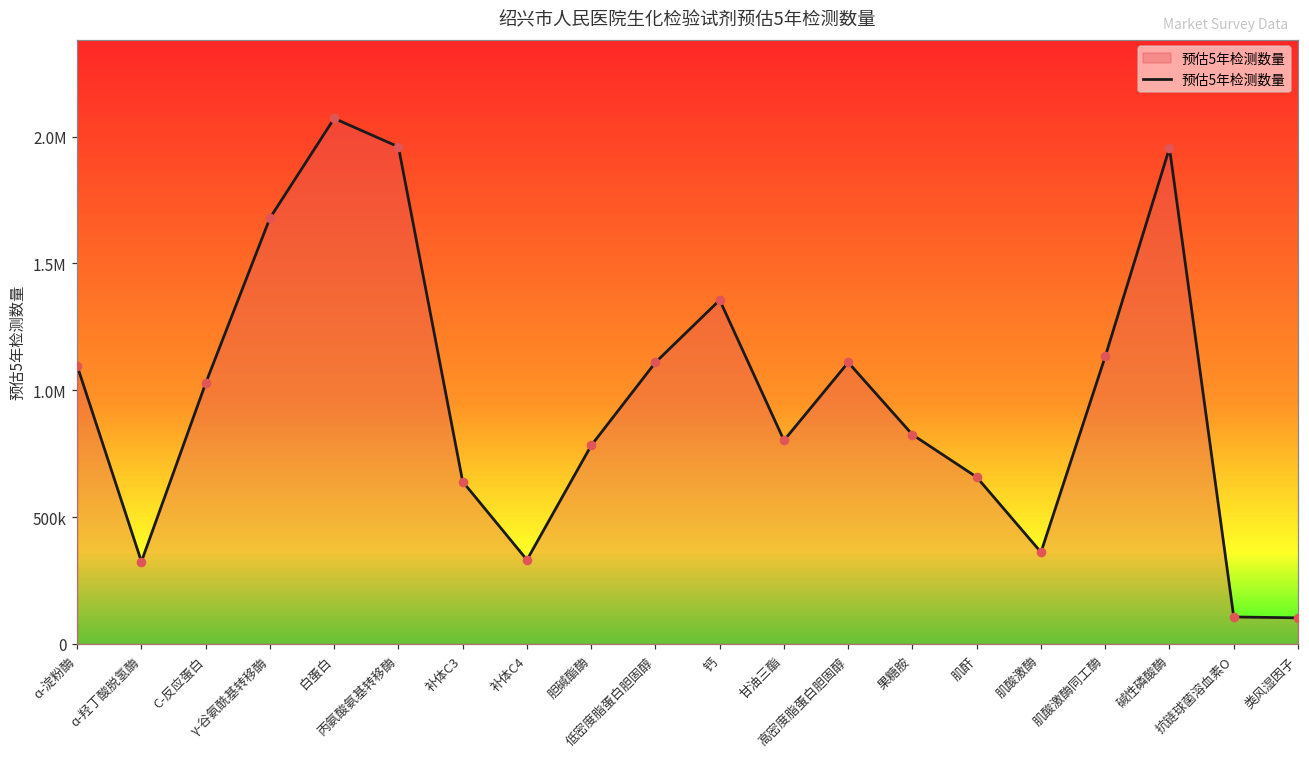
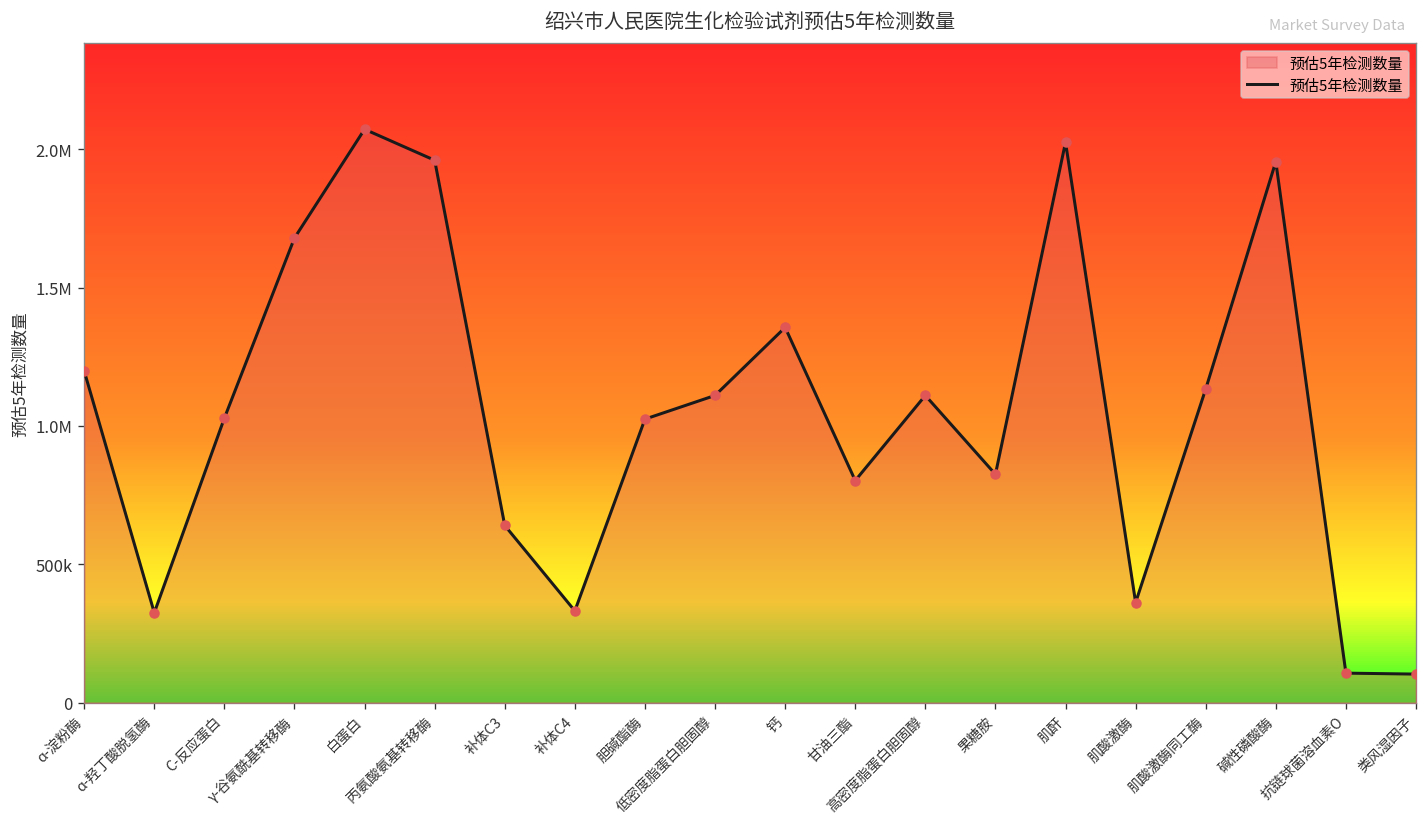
  {
-   "ɑ-淀粉酶": 1100000,
+   "ɑ-淀粉酶": 1200000,
    "ɑ-羟丁酸脱氢酶": 320000,
    "C-反应蛋白": 1030000,
    "γ-谷氨酰基转移酶": 1680000,
    "白蛋白": 2070000,
    "丙氨酸氨基转移酶": 1960000,
    "补体C3": 640000,
    "补体C4": 330000,
-   "胆碱酯酶": 780000,
+   "胆碱酯酶": 1020000,
    "低密度脂蛋白胆固醇": 1110000,
    "钙": 1360000,
    "甘油三酯": 800000,
    "高密度脂蛋白胆固醇": 1110000,
    "果糖胺": 830000,
-   "肌酐": 660000,
+   "肌酐": 2030000,
    "肌酸激酶": 360000,
    "肌酸激酶同工酶": 1130000,
    "碱性磷酸酶": 1960000,
    "抗链球菌溶血素O": 110000,
    "类风湿因子": 100000
  }
